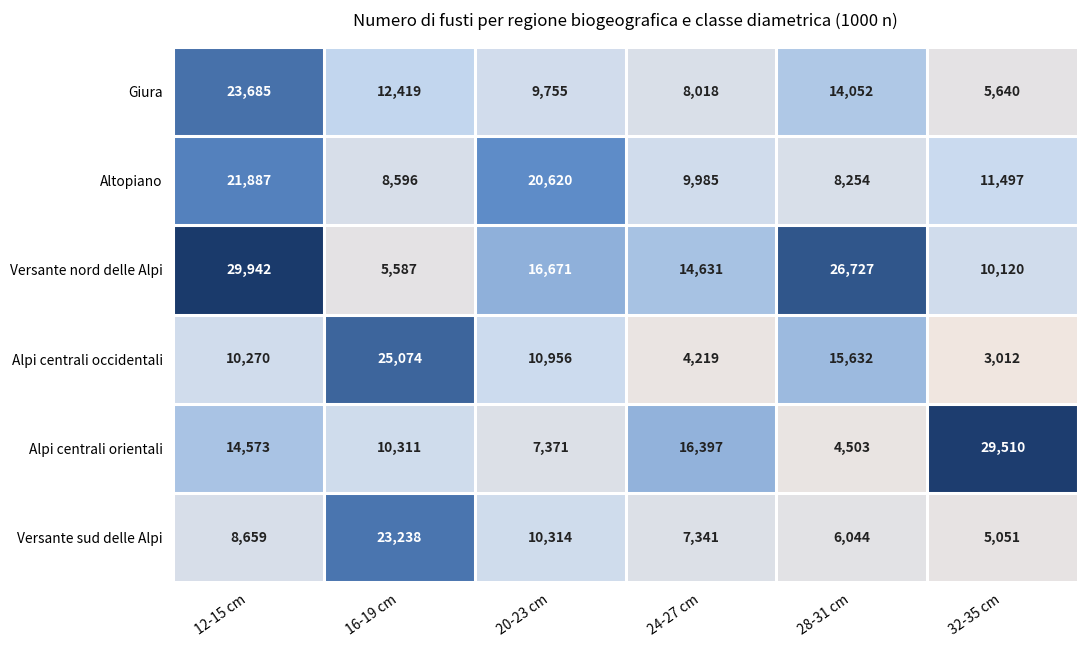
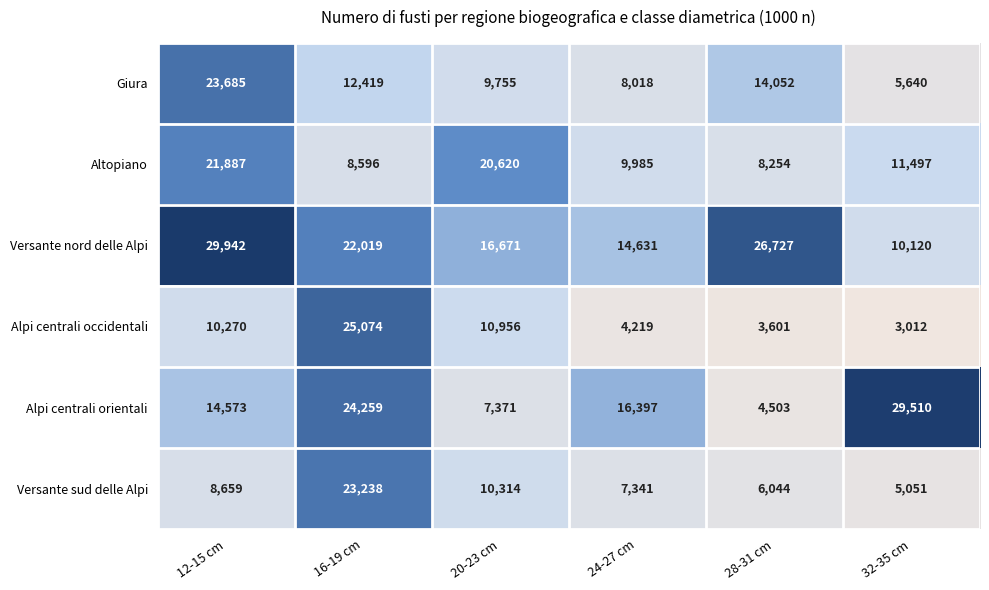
  {
    "Giura": {
      "12-15 cm": "23,685",
      "16-19 cm": "12,419",
      "20-23 cm": "9,755",
      "24-27 cm": "8,018",
      "28-31 cm": "14,052",
      "32-35 cm": "5,640"
    },
    "Altopiano": {
      "12-15 cm": "21,887",
      "16-19 cm": "8,596",
      "20-23 cm": "20,620",
      "24-27 cm": "9,985",
      "28-31 cm": "8,254",
      "32-35 cm": "11,497"
    },
    "Versante nord delle Alpi": {
      "12-15 cm": "29,942",
-     "16-19 cm": "5,587",
+     "16-19 cm": "22,019",
      "20-23 cm": "16,671",
      "24-27 cm": "14,631",
      "28-31 cm": "26,727",
      "32-35 cm": "10,120"
    },
    "Alpi centrali occidentali": {
      "12-15 cm": "10,270",
      "16-19 cm": "25,074",
      "20-23 cm": "10,956",
      "24-27 cm": "4,219",
-     "28-31 cm": "15,632",
+     "28-31 cm": "3,601",
      "32-35 cm": "3,012"
    },
    "Alpi centrali orientali": {
      "12-15 cm": "14,573",
-     "16-19 cm": "10,311",
+     "16-19 cm": "24,259",
      "20-23 cm": "7,371",
      "24-27 cm": "16,397",
      "28-31 cm": "4,503",
      "32-35 cm": "29,510"
    },
    "Versante sud delle Alpi": {
      "12-15 cm": "8,659",
      "16-19 cm": "23,238",
      "20-23 cm": "10,314",
      "24-27 cm": "7,341",
      "28-31 cm": "6,044",
      "32-35 cm": "5,051"
    }
  }
